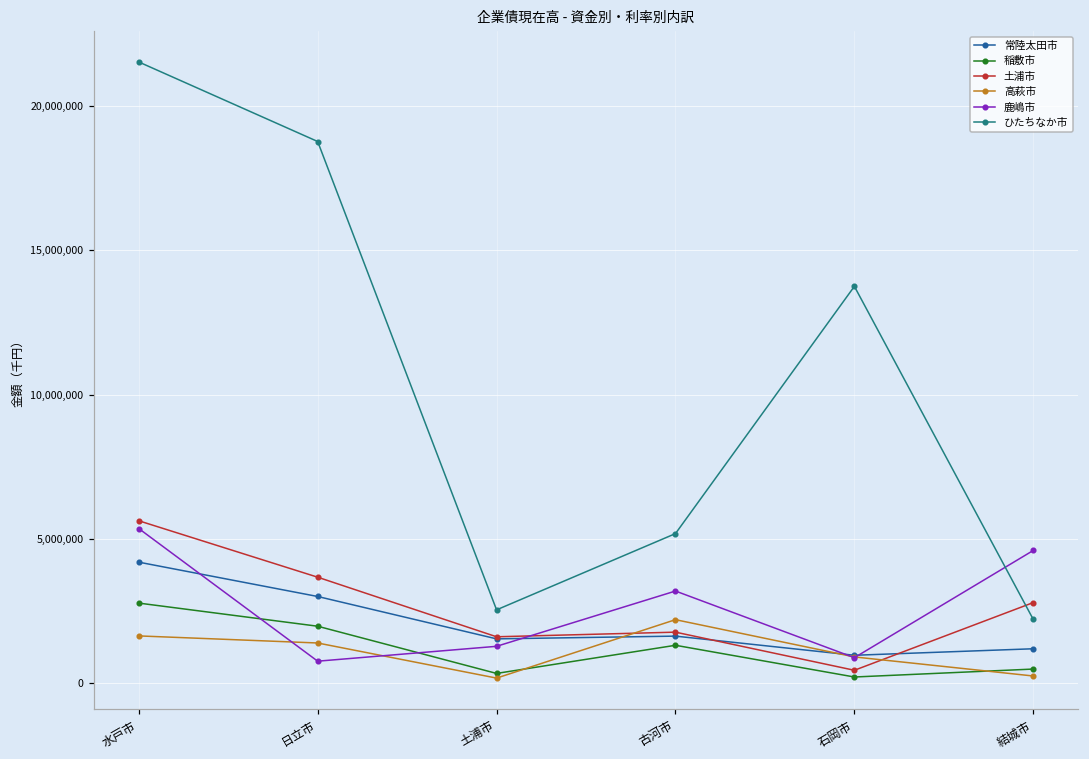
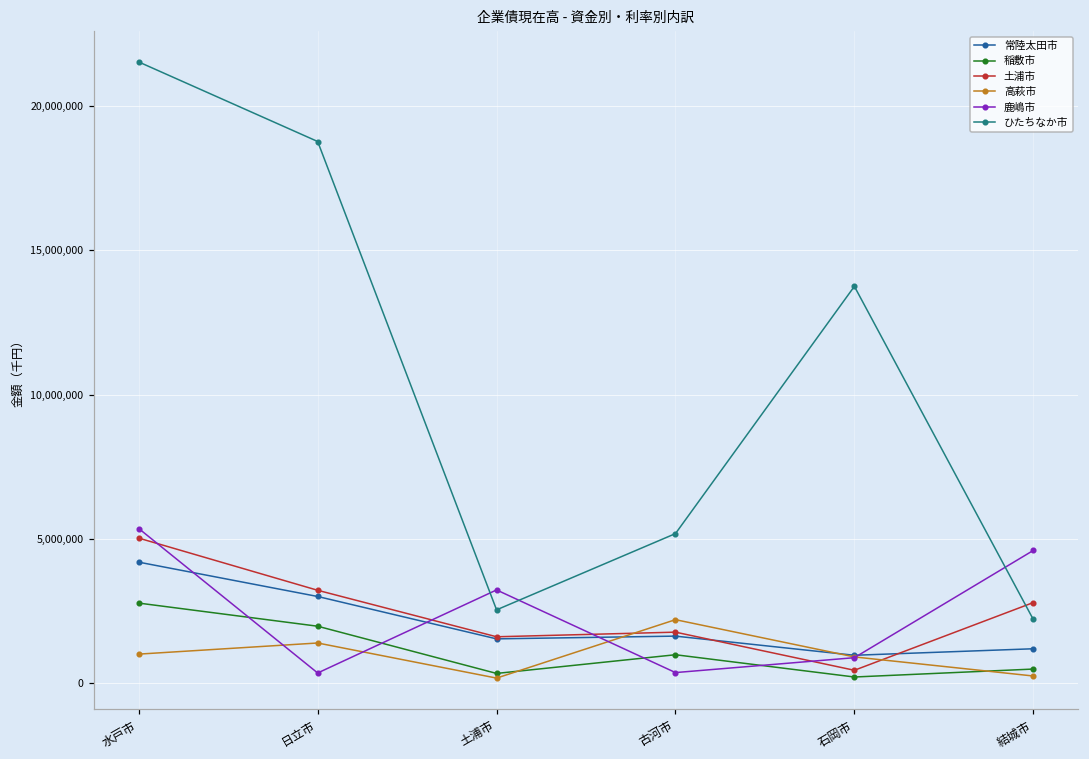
  {
    "稲敷市": {
      "水戸市": "2,800,000",
      "日立市": "2,000,000",
      "土浦市": "300,000",
-     "古河市": "1,300,000",
+     "古河市": "1,000,000",
      "石岡市": "200,000",
      "結城市": "500,000"
    },
    "土浦市": {
-     "水戸市": "5,600,000",
-     "日立市": "3,700,000",
+     "水戸市": "5,000,000",
+     "日立市": "3,200,000",
      "古河市": "1,800,000",
      "石岡市": "400,000",
      "結城市": "2,800,000"
    },
    "高萩市": {
-     "水戸市": "1,600,000",
+     "水戸市": "1,000,000",
      "日立市": "1,400,000",
      "土浦市": "200,000",
      "古河市": "2,200,000",
      "結城市": "200,000"
    },
    "鹿嶋市": {
      "水戸市": "5,400,000",
-     "日立市": "800,000",
-     "土浦市": "1,300,000",
-     "古河市": "3,200,000",
+     "日立市": "400,000",
+     "土浦市": "3,200,000",
+     "古河市": "400,000",
      "結城市": "4,600,000"
    }
  }
